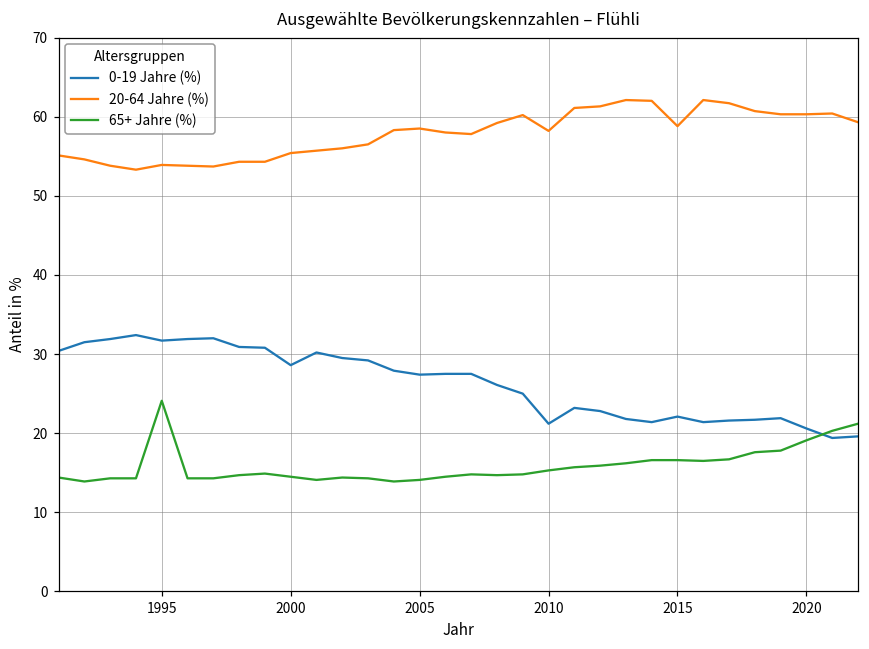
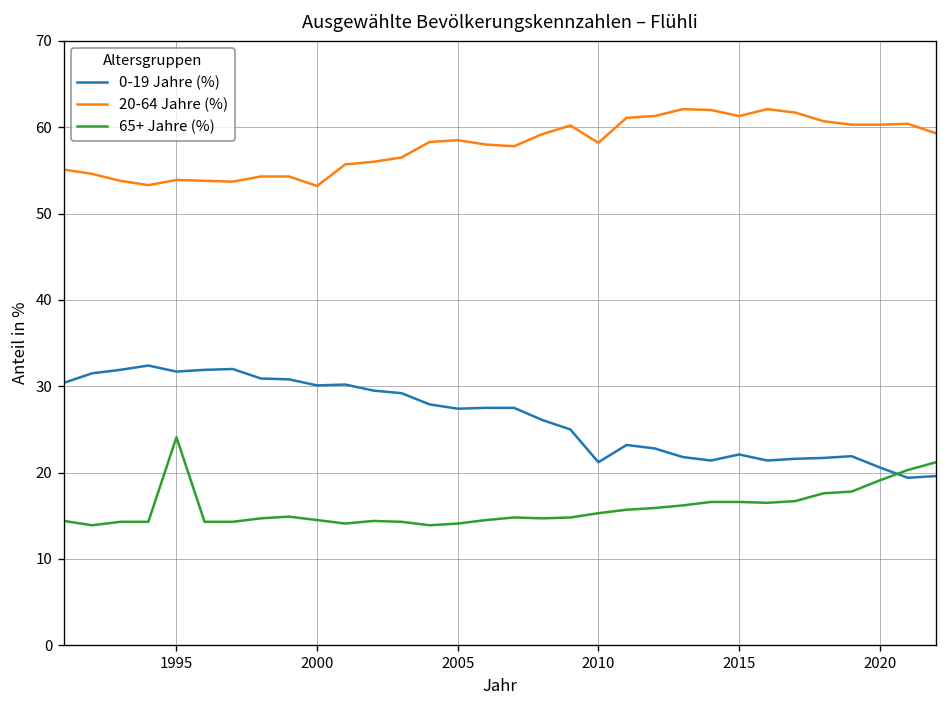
  {
    "0-19 Jahre (%)": {
      "1995": 32,
-     "2000": 29,
+     "2000": 30,
      "2005": 27,
      "2010": 21,
      "2015": 22,
      "2020": 21
    },
    "20-64 Jahre (%)": {
      "1995": 54,
-     "2000": 55,
+     "2000": 53,
      "2005": 59,
      "2010": 58,
-     "2015": 59,
+     "2015": 61,
      "2020": 60
    },
    "65+ Jahre (%)": {
      "1995": 24,
      "2000": 15,
      "2005": 14,
      "2010": 15,
      "2015": 17,
      "2020": 19
    }
  }
